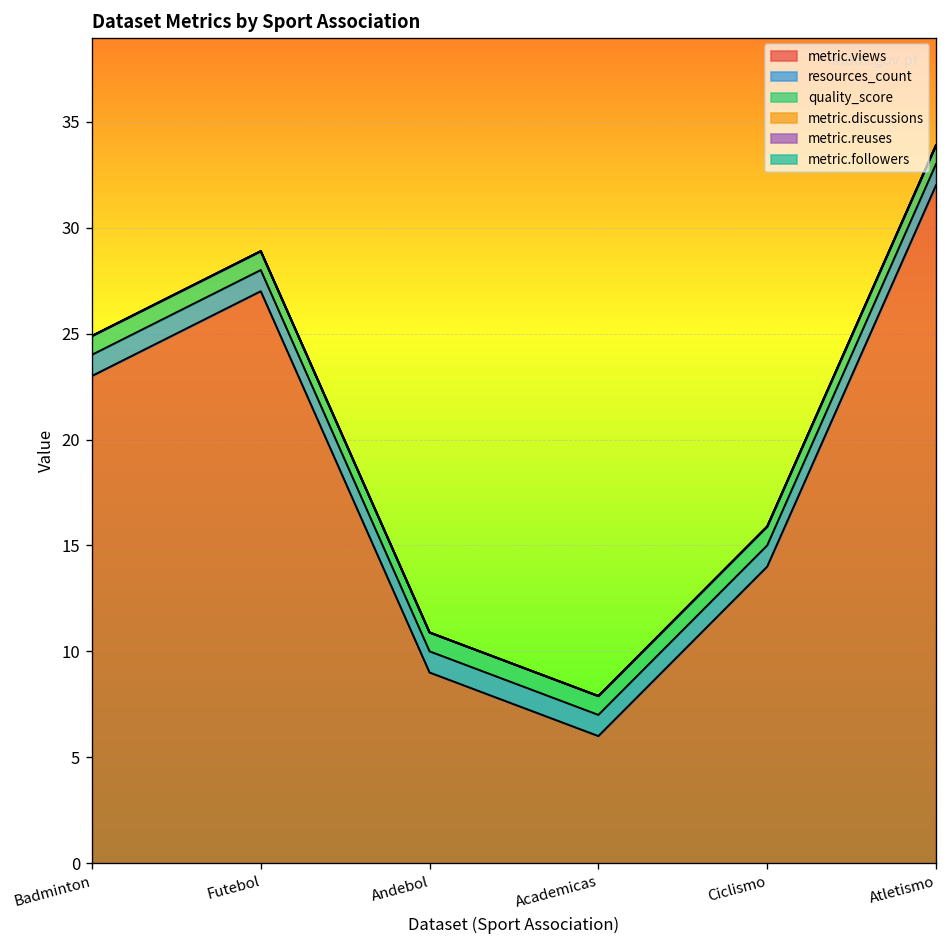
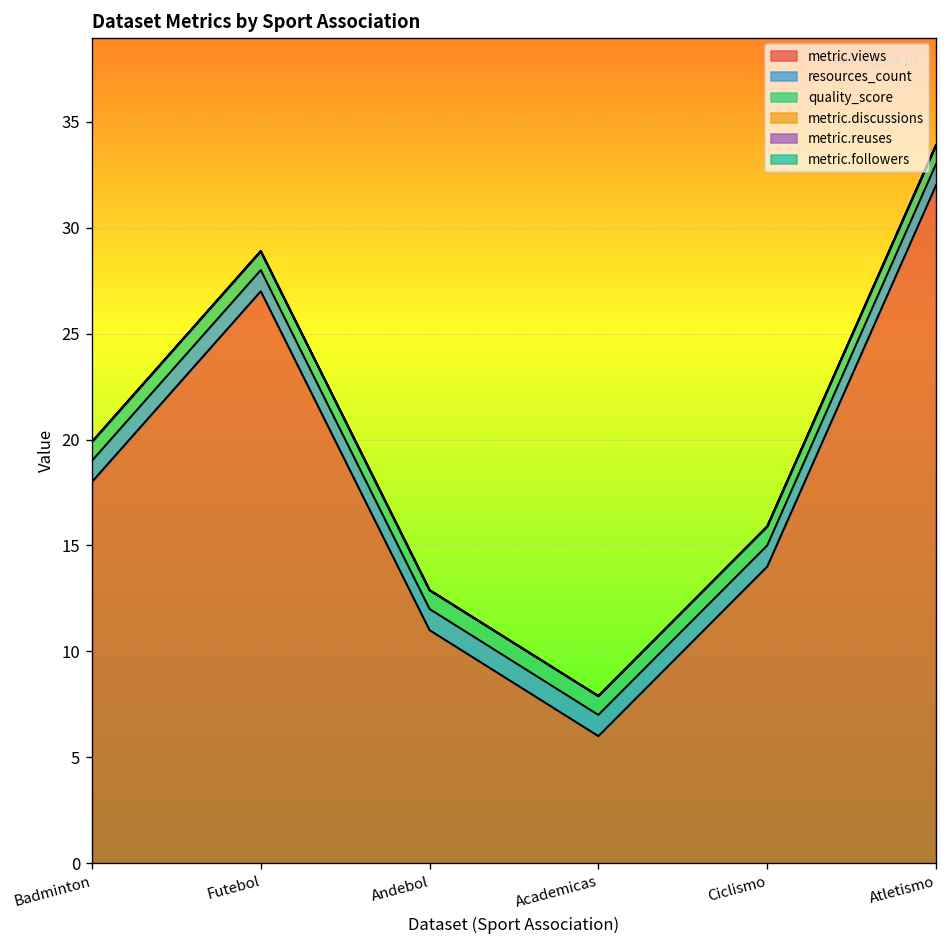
  {
    "metric.views": {
-     "Badminton": 23,
+     "Badminton": 18,
      "Futebol": 27,
-     "Andebol": 9,
+     "Andebol": 11,
      "Academicas": 6,
      "Ciclismo": 14,
      "Atletismo": 32
    },
    "resources_count": {
      "Badminton": 1,
      "Futebol": 1,
      "Andebol": 1,
      "Academicas": 1,
      "Ciclismo": 1,
      "Atletismo": 1
    }
  }
